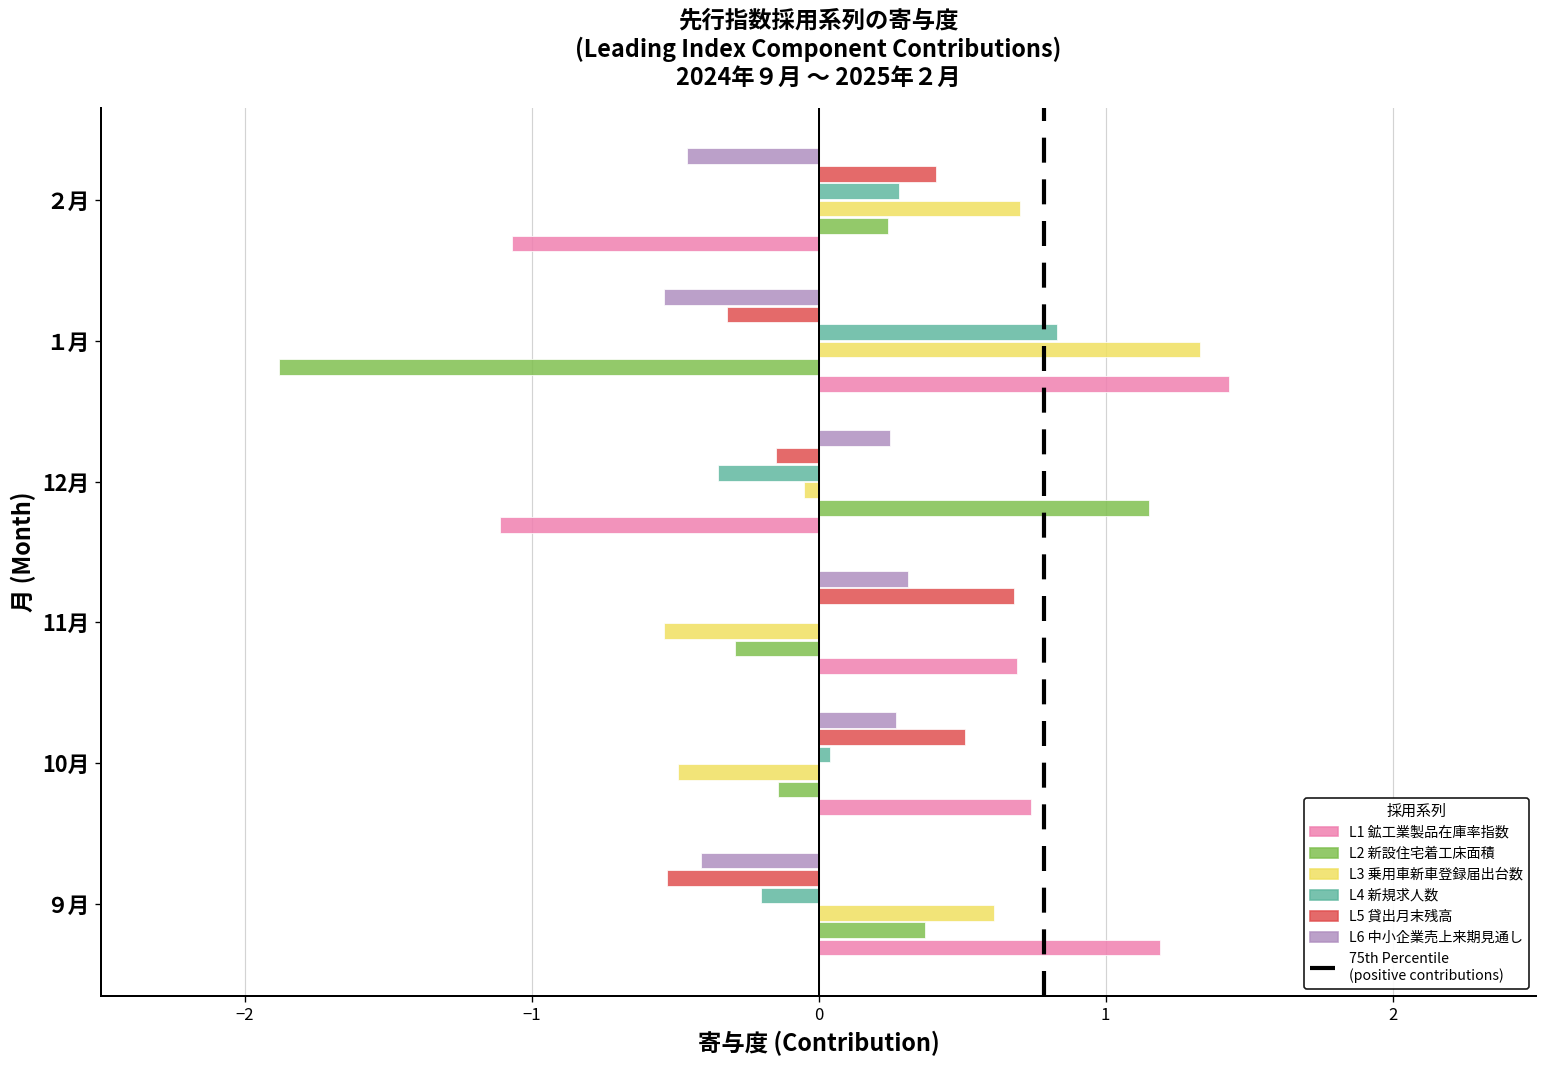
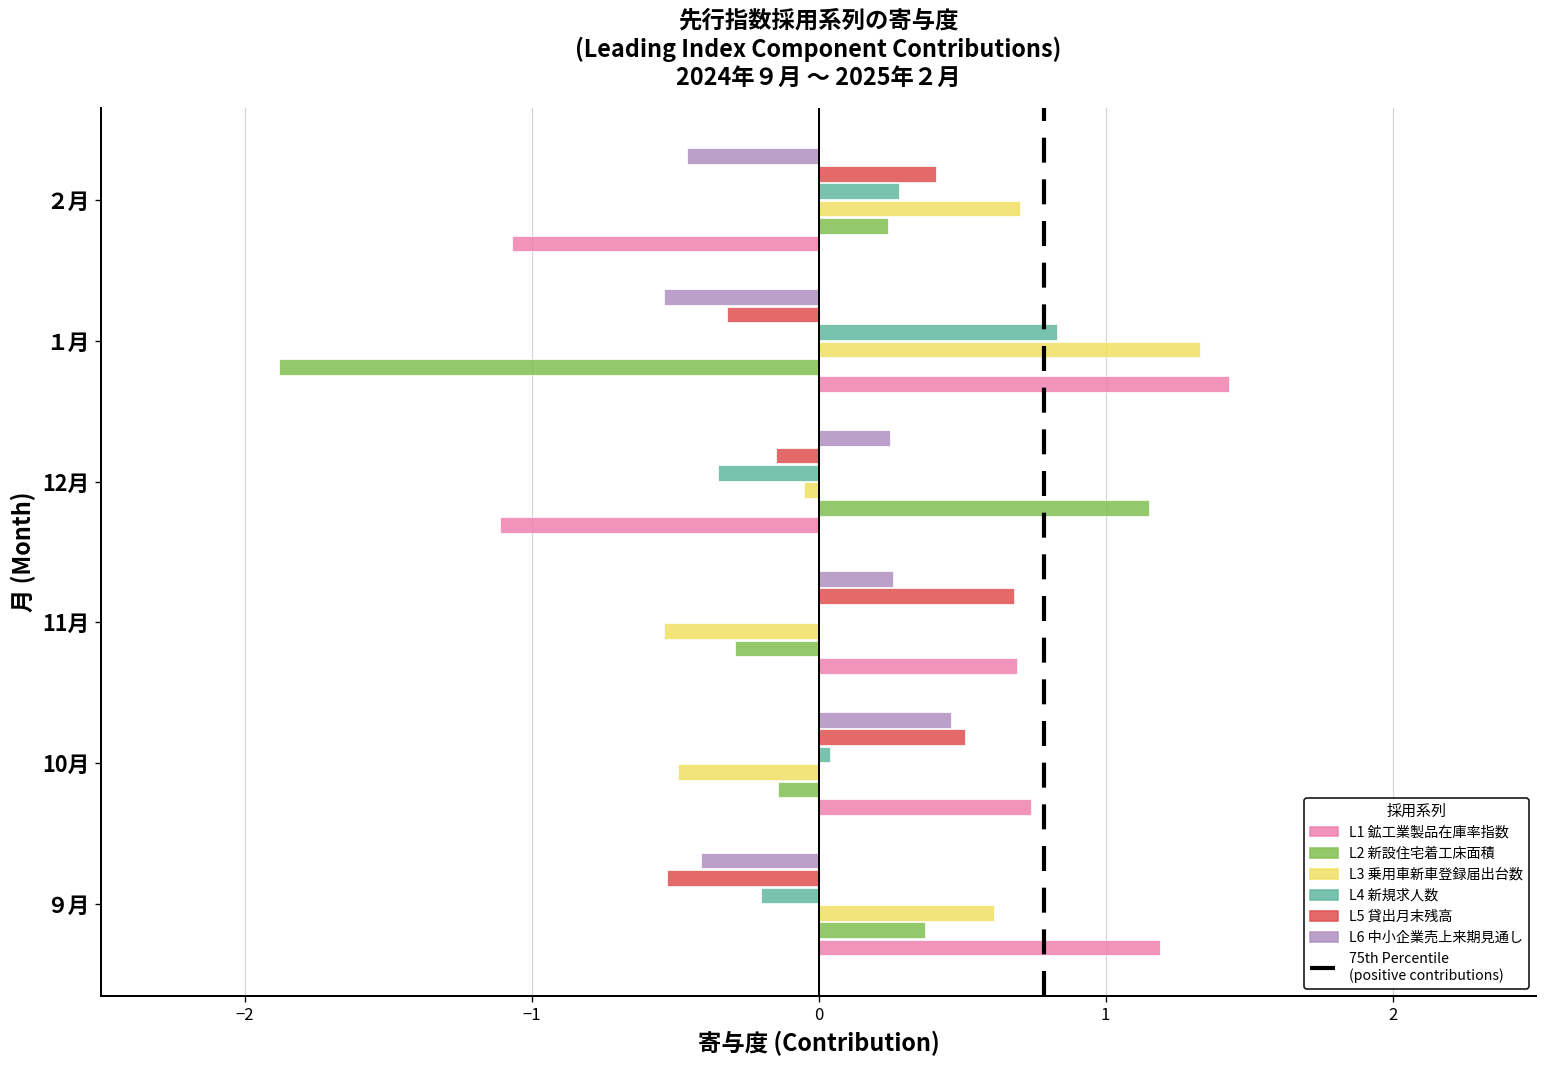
  {
    "L1 鉱工業製品在庫率指数": {
      "２月": -1.07,
      "１月": 1.43,
      "12月": -1.11,
      "11月": 0.69,
      "10月": 0.74,
      "９月": 1.19
    },
    "L2 新設住宅着工床面積": {
      "２月": 0.24,
      "１月": -1.88,
      "12月": 1.15,
      "11月": -0.29,
      "10月": -0.14,
      "９月": 0.37
    },
    "L3 乗用車新車登録届出台数": {
      "２月": 0.70,
      "１月": 1.33,
      "12月": -0.05,
      "11月": -0.54,
      "10月": -0.49,
      "９月": 0.61
    },
    "L4 新規求人数": {
      "２月": 0.28,
      "１月": 0.83,
      "12月": -0.35,
      "11月": 0.00,
      "10月": 0.04,
      "９月": -0.20
    },
    "L5 貸出月末残高": {
      "２月": 0.41,
      "１月": -0.32,
      "12月": -0.15,
      "11月": 0.68,
      "10月": 0.51,
      "９月": -0.53
    },
    "L6 中小企業売上来期見通し": {
      "２月": -0.46,
      "１月": -0.54,
      "12月": 0.25,
-     "11月": 0.31,
-     "10月": 0.27,
+     "11月": 0.26,
+     "10月": 0.46,
      "９月": -0.41
    }
  }
